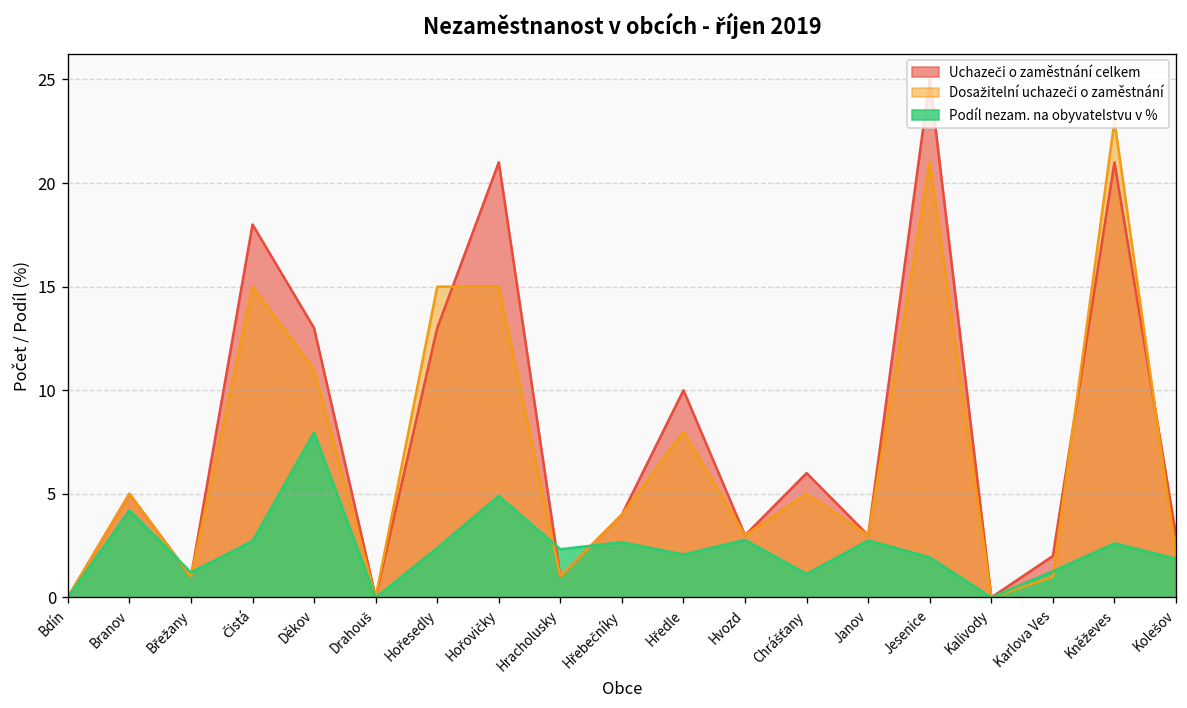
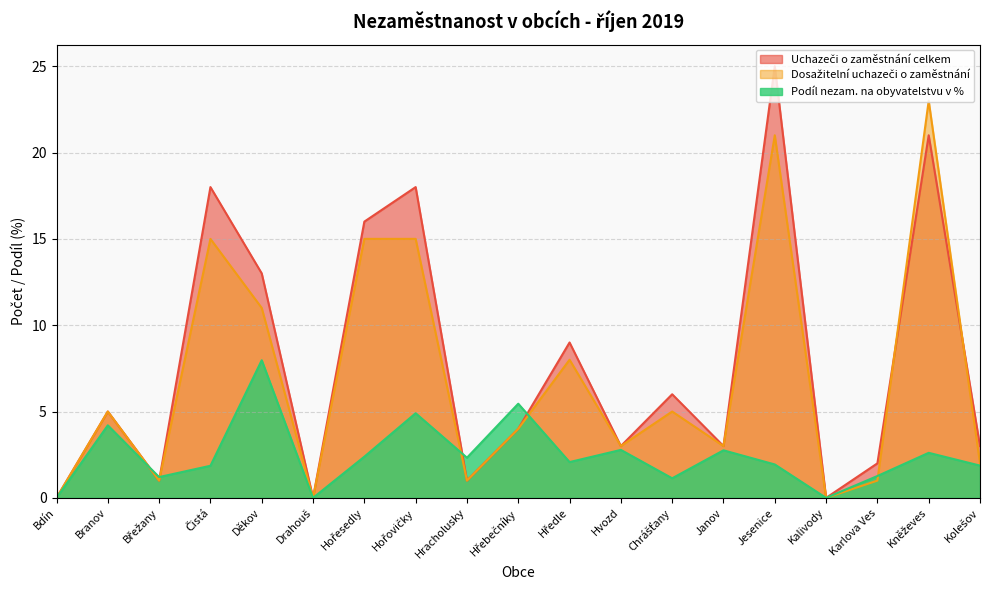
  {
    "Uchazeči o zaměstnání celkem": {
      "Čistá": 18,
      "Děkov": 13,
-     "Hořesedly": 13,
-     "Hořovičky": 21,
-     "Hředle": 10,
+     "Hořesedly": 16,
+     "Hořovičky": 18,
+     "Hředle": 9,
      "Chrášťany": 6,
      "Karlova Ves": 2,
      "Kněževes": 21,
      "Kolešov": 3
    },
    "Dosažitelní uchazeči o zaměstnání": {
      "Čistá": 15.0,
      "Děkov": 11.0,
      "Hořesedly": 15.0,
      "Hořovičky": 15.0,
      "Hředle": 8.0,
      "Chrášťany": 5.0,
      "Jesenice": 21.0,
      "Karlova Ves": 1.0
    },
    "Podíl nezam. na obyvatelstvu v %": {
      "Branov": 4.2,
      "Břežany": 1.2,
-     "Čistá": 2.7,
+     "Čistá": 1.9,
      "Děkov": 8.0,
      "Hořesedly": 2.4,
      "Hořovičky": 4.9,
      "Hracholusky": 2.3,
-     "Hřebečníky": 2.7,
+     "Hřebečníky": 5.5,
      "Hředle": 2.1,
      "Hvozd": 2.8,
      "Chrášťany": 1.1,
      "Janov": 2.8,
      "Jesenice": 1.9,
      "Karlova Ves": 1.3,
      "Kněževes": 2.6
    }
  }
